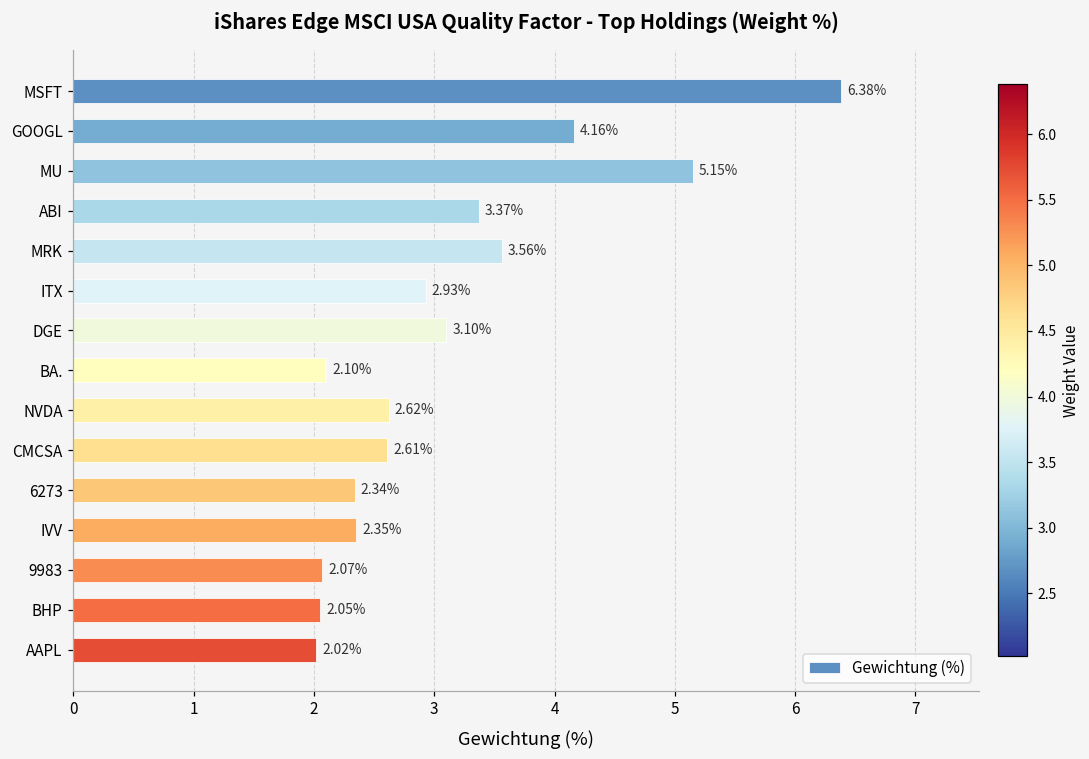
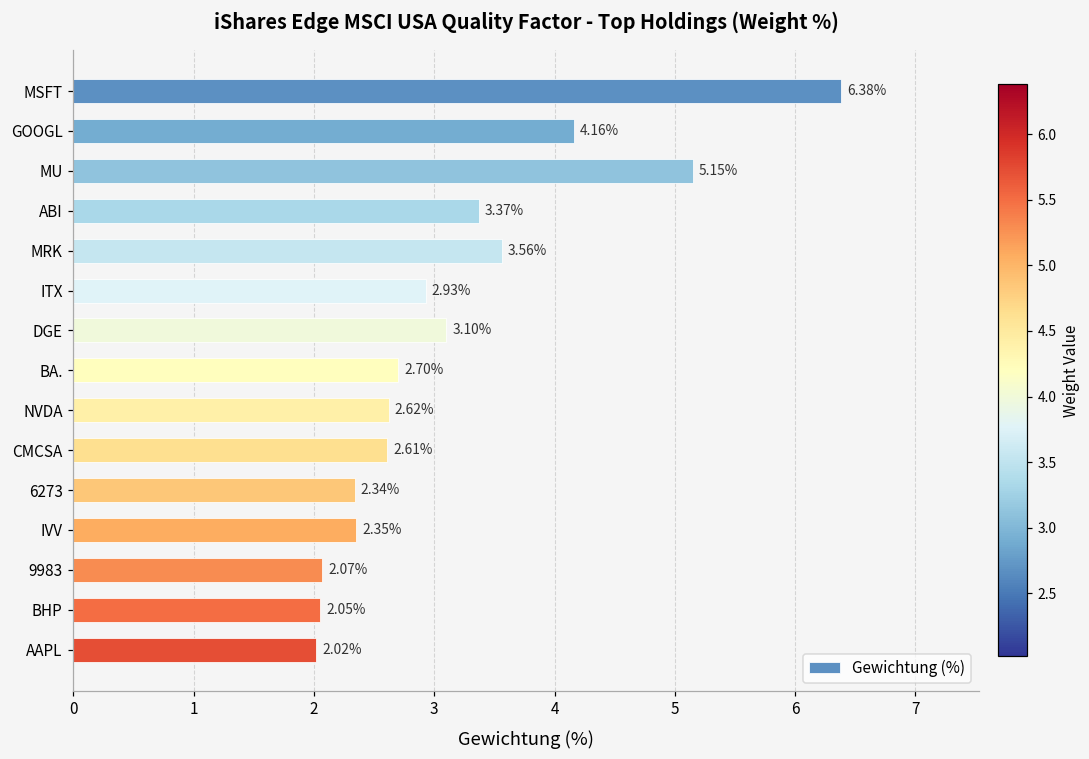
  {
    "MSFT": "6.38%",
    "GOOGL": "4.16%",
    "MU": "5.15%",
    "ABI": "3.37%",
    "MRK": "3.56%",
    "ITX": "2.93%",
    "DGE": "3.10%",
-   "BA.": "2.10%",
+   "BA.": "2.70%",
    "NVDA": "2.62%",
    "CMCSA": "2.61%",
    "6273": "2.34%",
    "IVV": "2.35%",
    "9983": "2.07%",
    "BHP": "2.05%",
    "AAPL": "2.02%"
  }
